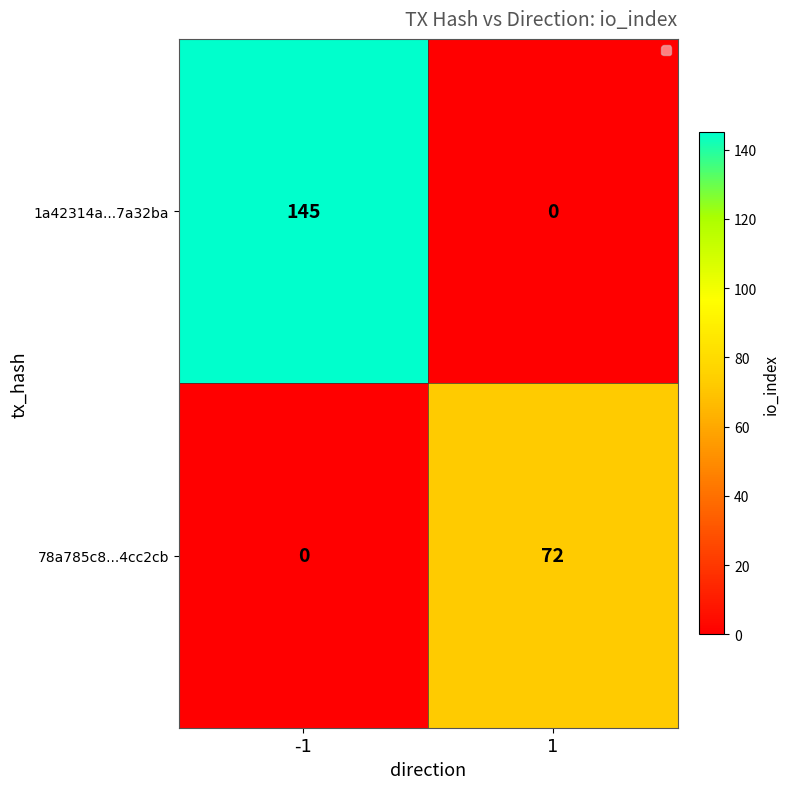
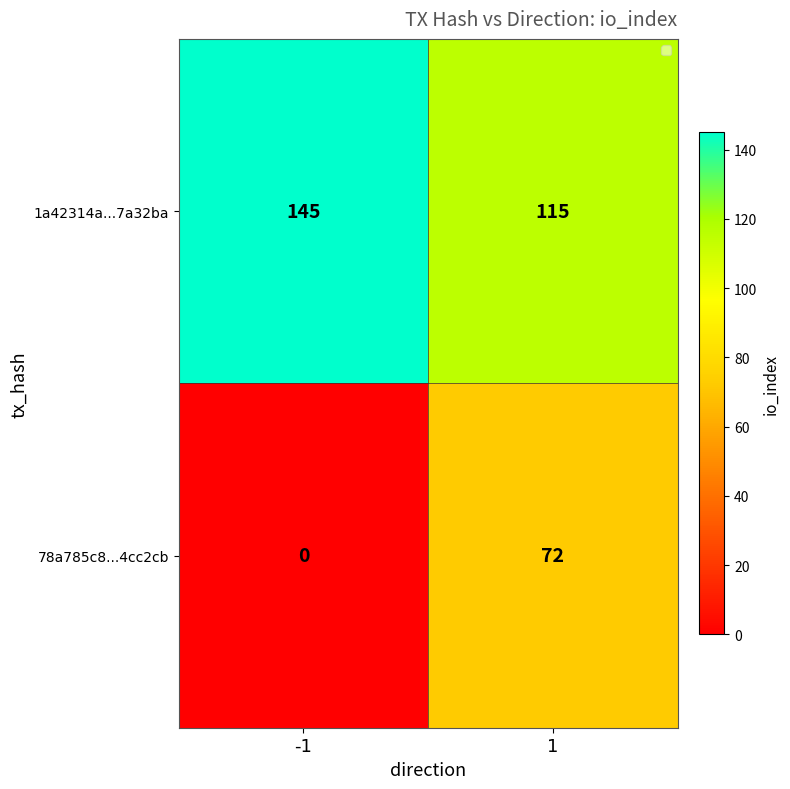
  {
    "1a42314a...7a32ba": {
      "-1": 145,
-     "1": 0
+     "1": 115
    },
    "78a785c8...4cc2cb": {
      "-1": 0,
      "1": 72
    }
  }
